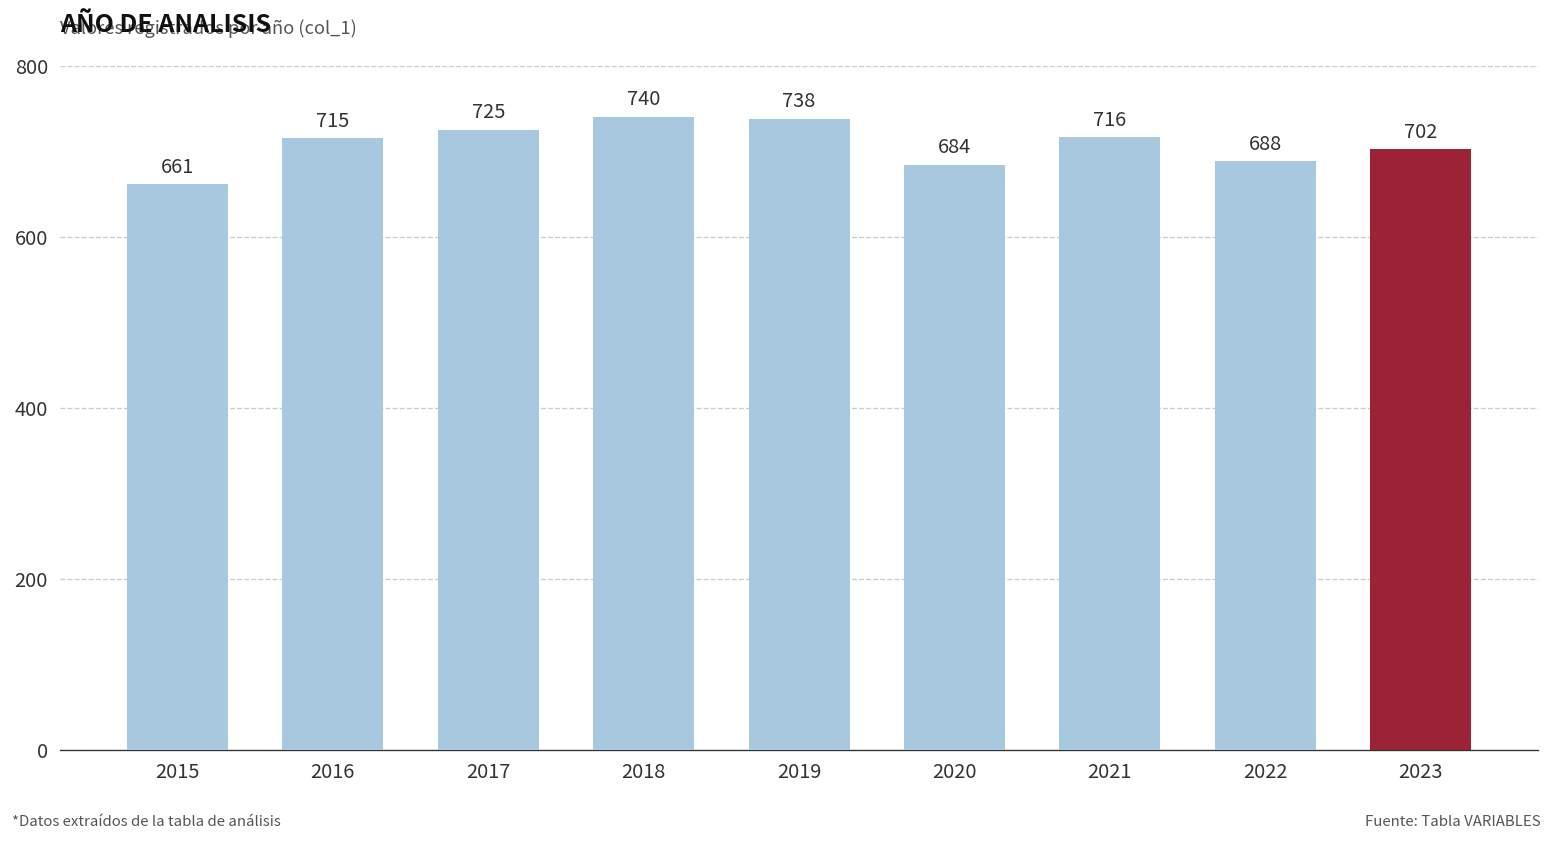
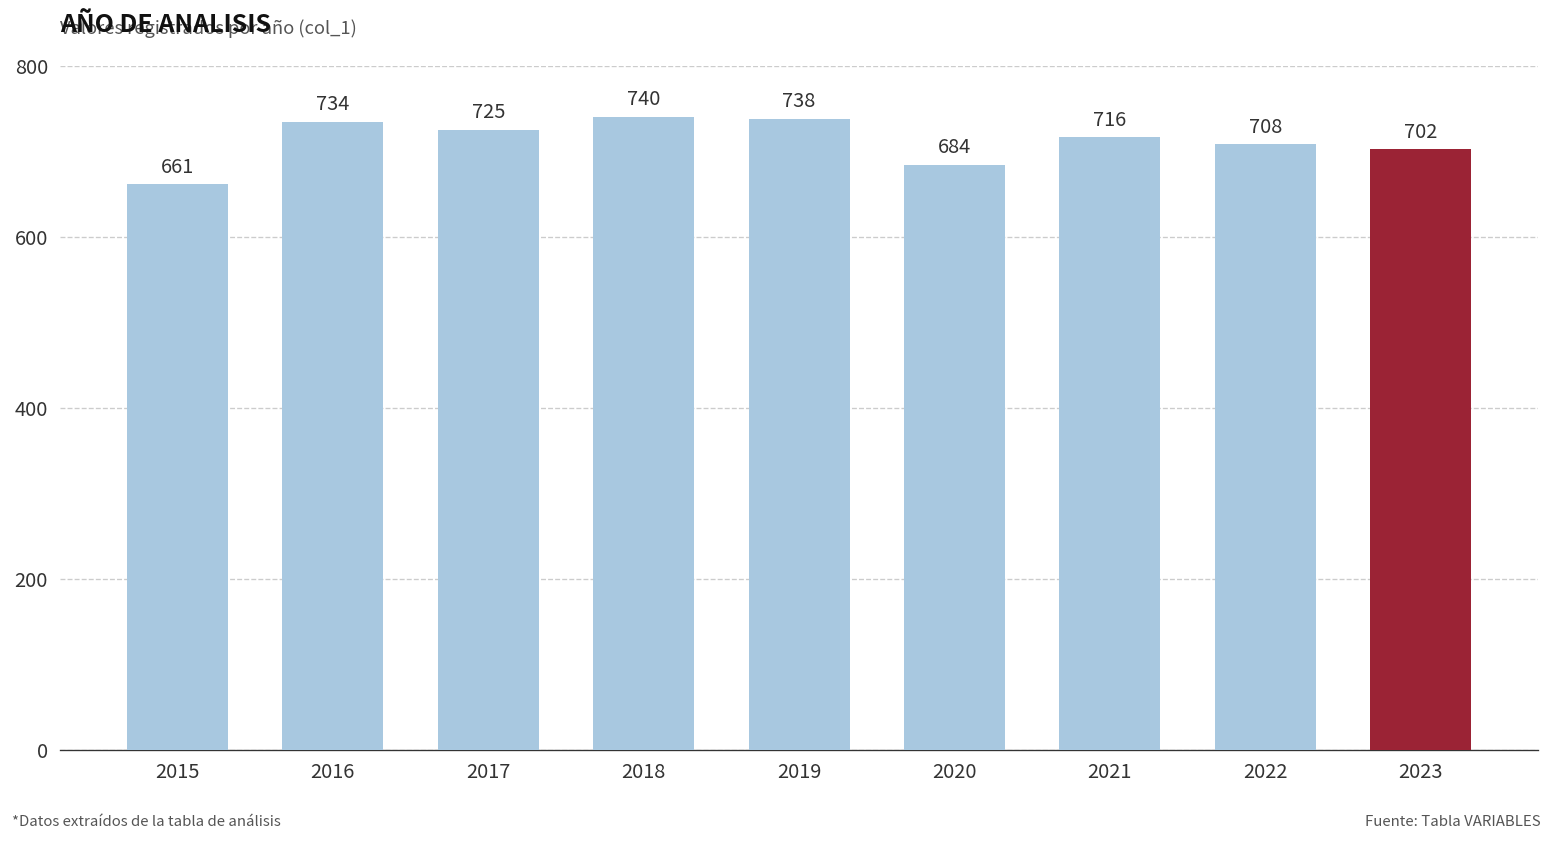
  {
    "2015": 661,
-   "2016": 715,
+   "2016": 734,
    "2017": 725,
    "2018": 740,
    "2019": 738,
    "2020": 684,
    "2021": 716,
-   "2022": 688,
+   "2022": 708,
    "2023": 702
  }
